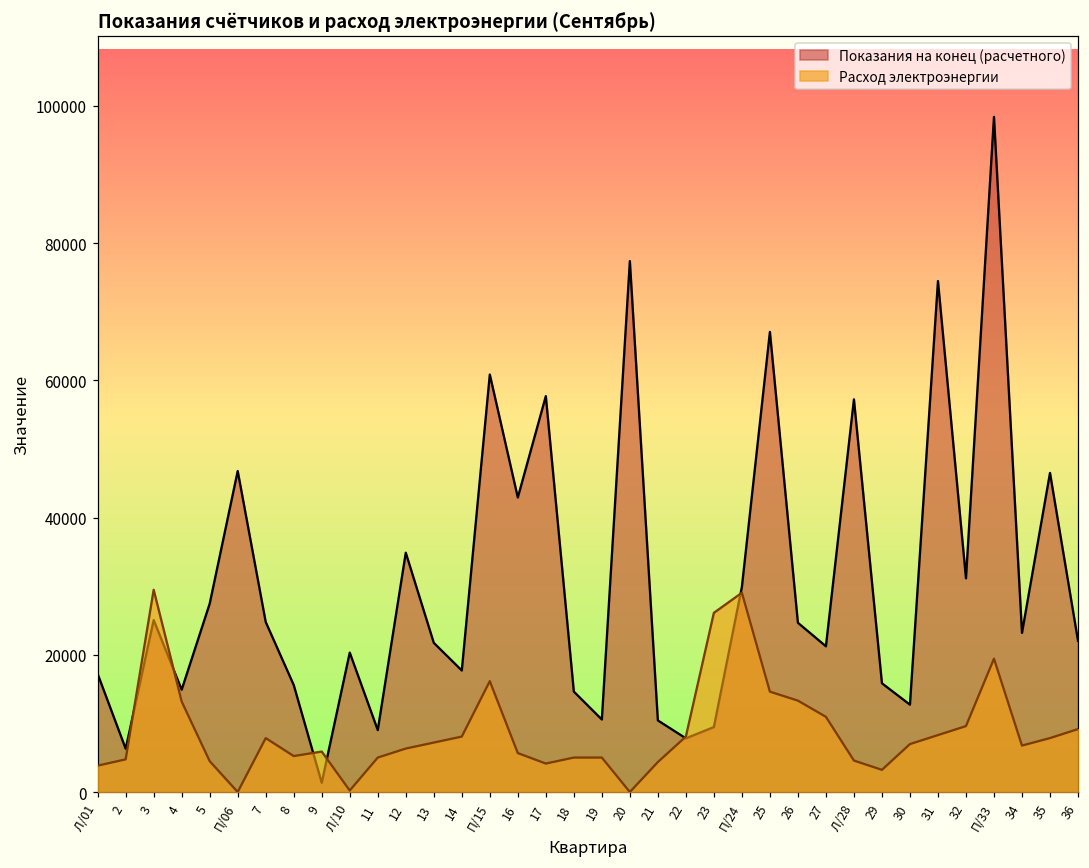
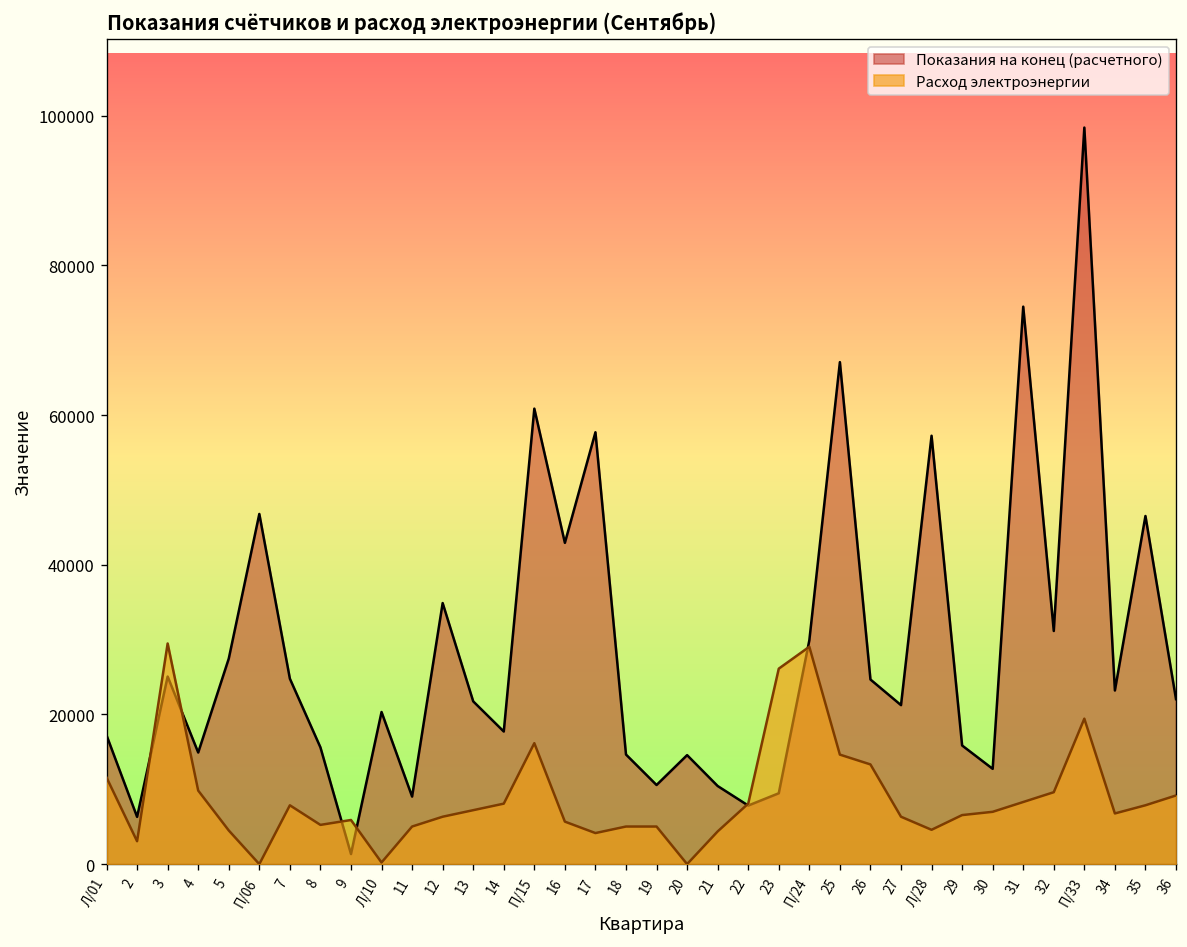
  {
    "Показания на конец (расчетного)": {
      "Л/01": 17000,
      "2": 6000,
      "3": 25000,
      "4": 15000,
      "5": 27000,
      "П/06": 47000,
      "7": 25000,
      "8": 16000,
      "9": 1000,
      "Л/10": 20000,
      "11": 9000,
      "12": 35000,
      "13": 22000,
      "14": 18000,
      "П/15": 61000,
      "16": 43000,
      "17": 58000,
      "18": 15000,
      "19": 11000,
-     "20": 77000,
+     "20": 15000,
      "21": 10000,
      "23": 9000,
      "П/24": 30000,
      "25": 67000,
      "26": 25000,
      "27": 21000,
      "Л/28": 57000,
      "29": 16000,
      "30": 13000,
      "31": 74000,
      "32": 31000,
      "П/33": 98000,
      "34": 23000,
      "35": 47000,
      "36": 22000
    },
    "Расход электроэнергии": {
-     "Л/01": 4000,
-     "2": 5000,
+     "Л/01": 12000,
+     "2": 3000,
      "3": 29000,
-     "4": 13000,
+     "4": 10000,
      "5": 4000,
      "П/06": 0,
      "7": 8000,
      "8": 5000,
      "9": 6000,
      "Л/10": 0,
      "11": 5000,
      "12": 6000,
      "13": 7000,
      "14": 8000,
      "П/15": 16000,
      "16": 6000,
      "17": 4000,
      "18": 5000,
      "19": 5000,
      "20": 0,
      "21": 4000,
      "23": 26000,
      "П/24": 29000,
      "25": 15000,
      "26": 13000,
-     "27": 11000,
+     "27": 6000,
      "Л/28": 5000,
-     "29": 3000,
+     "29": 7000,
      "30": 7000,
      "31": 8000,
      "32": 10000,
      "П/33": 19000,
      "34": 7000,
      "35": 8000,
      "36": 9000
    }
  }
